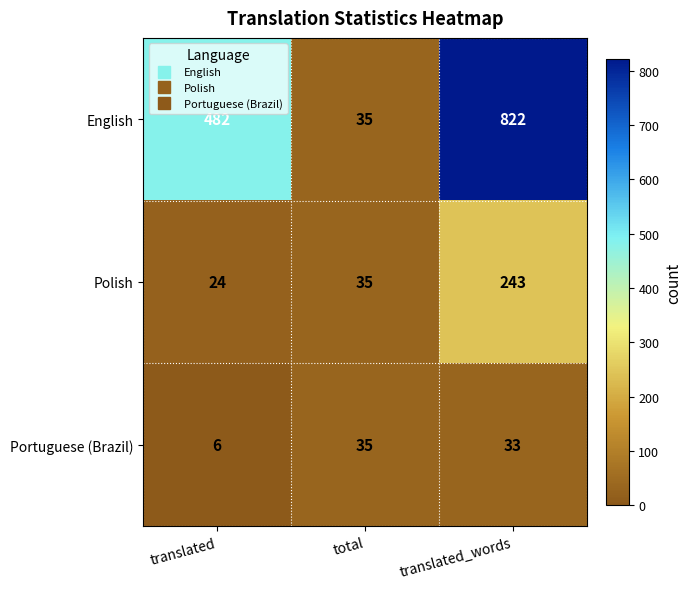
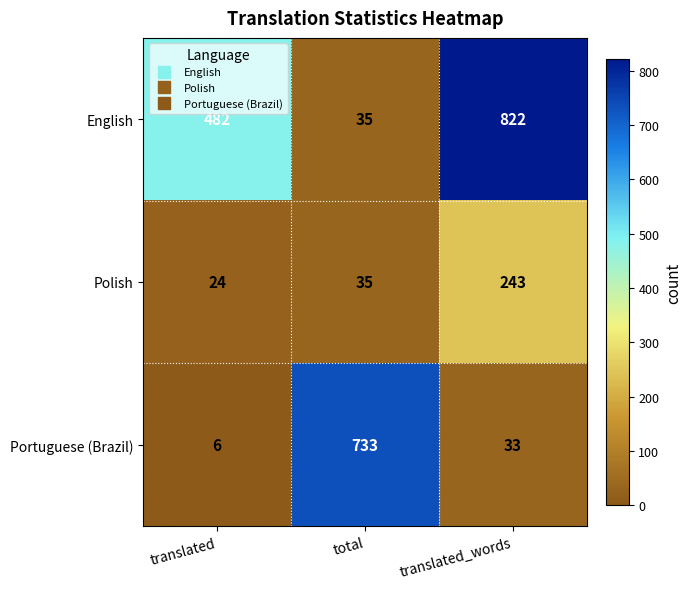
  {
    "English": {
      "total": 35,
      "translated_words": 822
    },
    "Polish": {
      "translated": 24,
      "total": 35,
      "translated_words": 243
    },
    "Portuguese (Brazil)": {
      "translated": 6,
-     "total": 35,
+     "total": 733,
      "translated_words": 33
    }
  }
